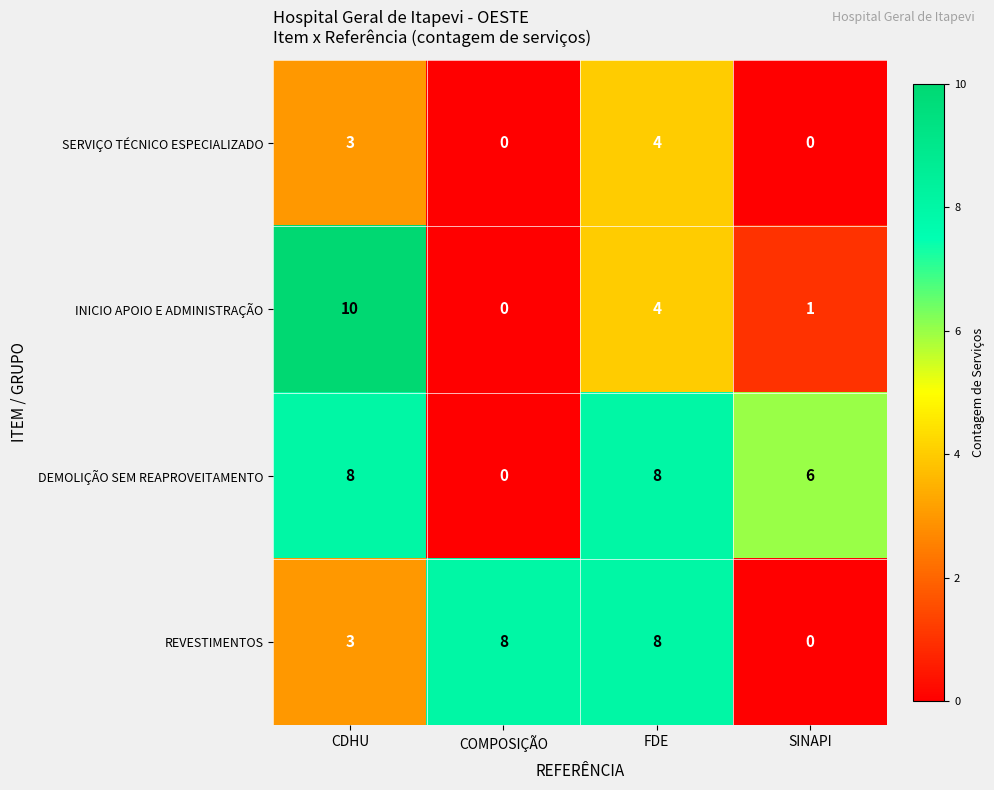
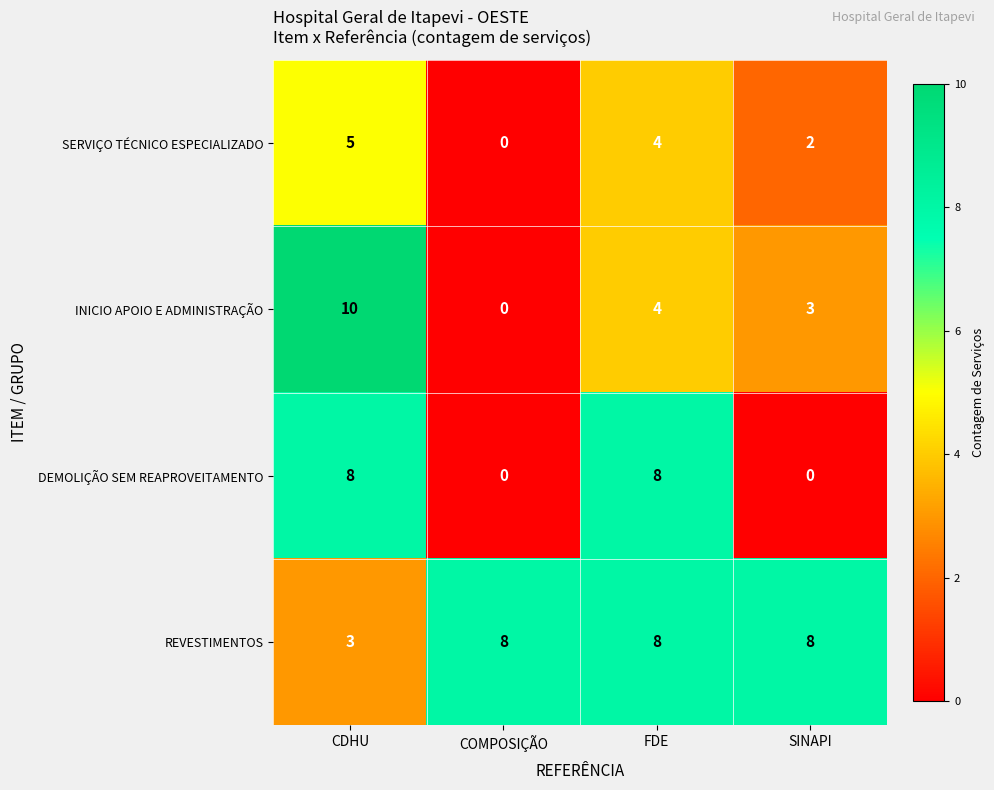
  {
    "SERVIÇO TÉCNICO ESPECIALIZADO": {
-     "CDHU": 3,
+     "CDHU": 5,
      "COMPOSIÇÃO": 0,
      "FDE": 4,
-     "SINAPI": 0
+     "SINAPI": 2
    },
    "INICIO APOIO E ADMINISTRAÇÃO": {
      "CDHU": 10,
      "COMPOSIÇÃO": 0,
      "FDE": 4,
-     "SINAPI": 1
+     "SINAPI": 3
    },
    "DEMOLIÇÃO SEM REAPROVEITAMENTO": {
      "CDHU": 8,
      "COMPOSIÇÃO": 0,
      "FDE": 8,
-     "SINAPI": 6
+     "SINAPI": 0
    },
    "REVESTIMENTOS": {
      "CDHU": 3,
      "COMPOSIÇÃO": 8,
      "FDE": 8,
-     "SINAPI": 0
+     "SINAPI": 8
    }
  }
